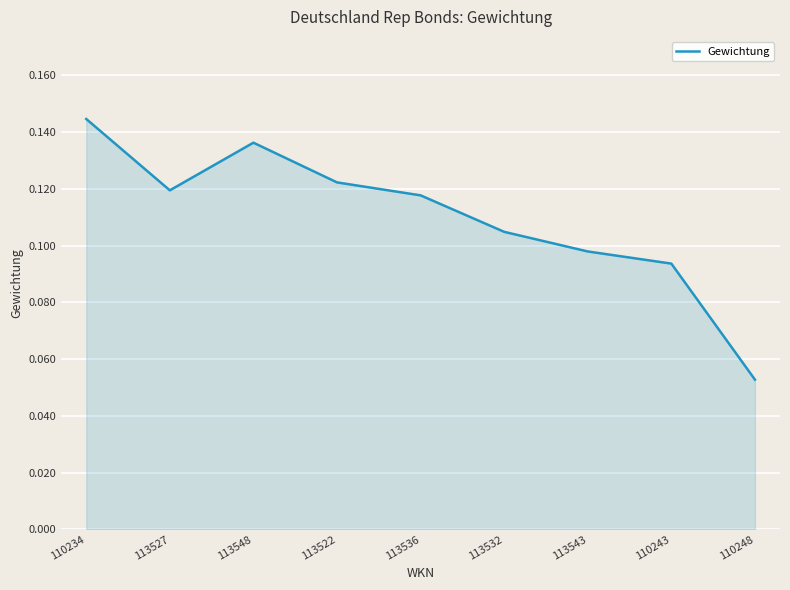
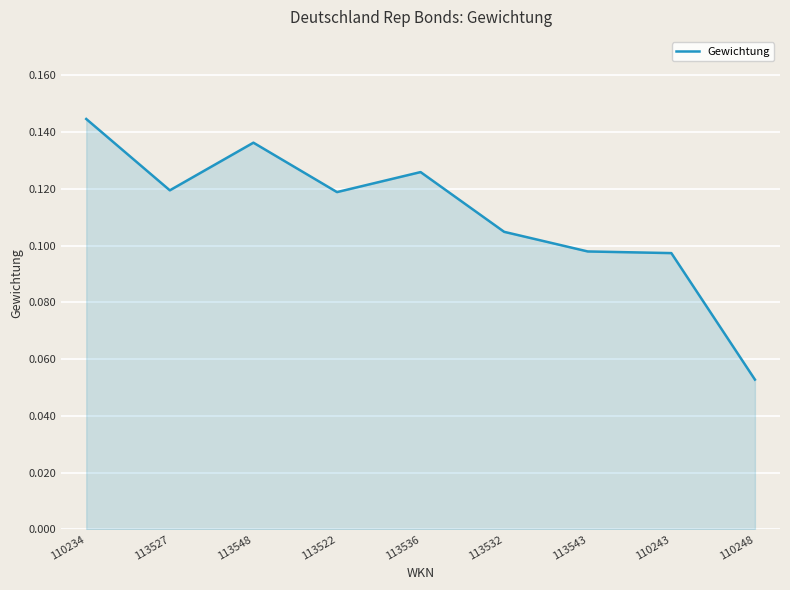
  {
    "110234": 0.145,
    "113527": 0.120,
    "113548": 0.136,
-   "113522": 0.122,
-   "113536": 0.118,
+   "113522": 0.119,
+   "113536": 0.126,
    "113532": 0.105,
    "113543": 0.098,
-   "110243": 0.094,
+   "110243": 0.097,
    "110248": 0.053
  }
